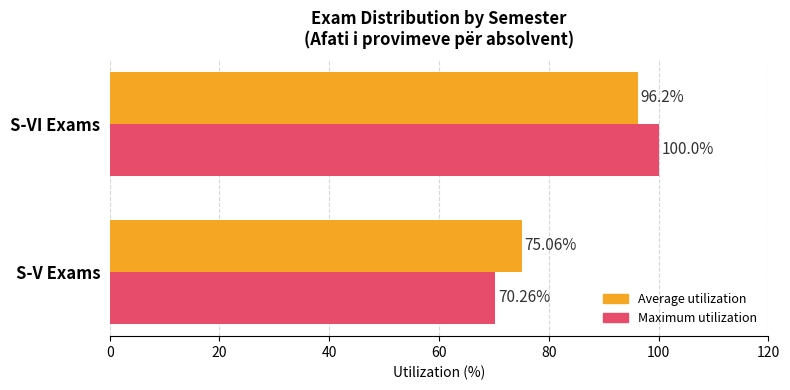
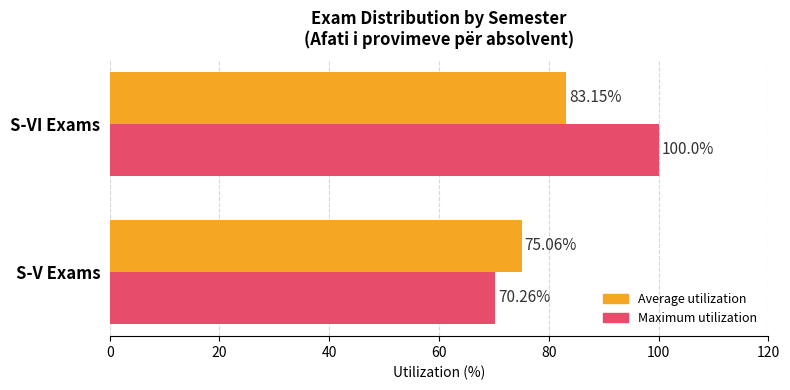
  {
    "Average utilization": {
-     "S-VI Exams": "96.2%",
+     "S-VI Exams": "83.15%",
      "S-V Exams": "75.06%"
    },
    "Maximum utilization": {
      "S-VI Exams": "100.0%",
      "S-V Exams": "70.26%"
    }
  }
